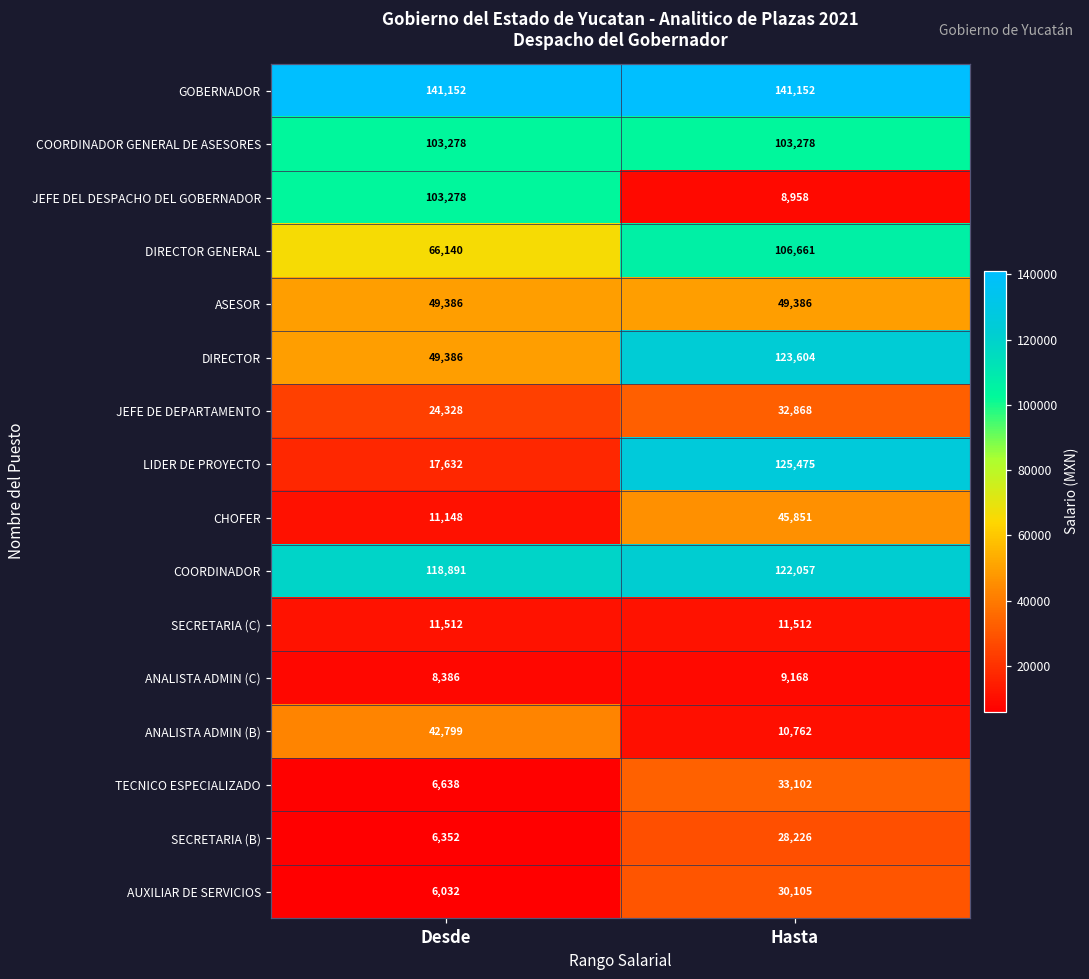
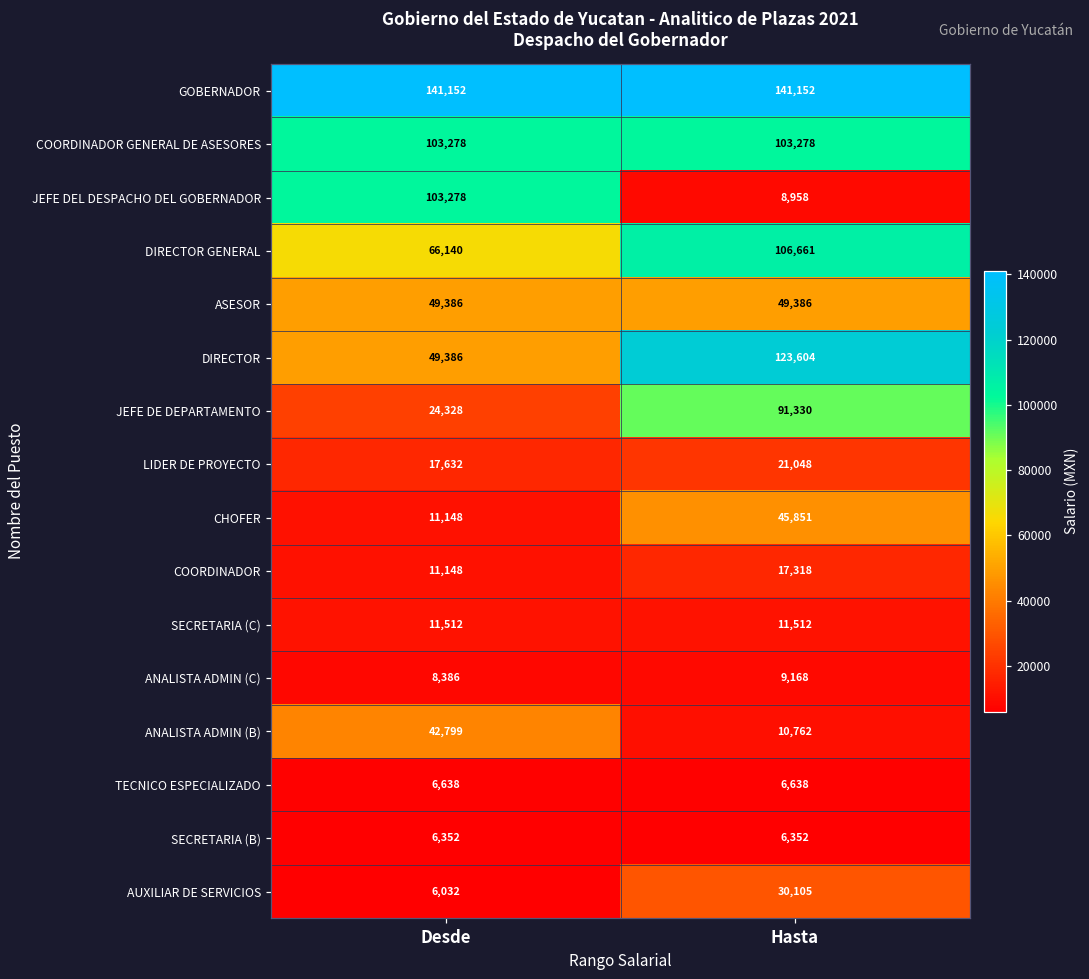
  {
    "GOBERNADOR": {
      "Desde": "141,152",
      "Hasta": "141,152"
    },
    "COORDINADOR GENERAL DE ASESORES": {
      "Desde": "103,278",
      "Hasta": "103,278"
    },
    "JEFE DEL DESPACHO DEL GOBERNADOR": {
      "Desde": "103,278",
      "Hasta": "8,958"
    },
    "DIRECTOR GENERAL": {
      "Desde": "66,140",
      "Hasta": "106,661"
    },
    "ASESOR": {
      "Desde": "49,386",
      "Hasta": "49,386"
    },
    "DIRECTOR": {
      "Desde": "49,386",
      "Hasta": "123,604"
    },
    "JEFE DE DEPARTAMENTO": {
      "Desde": "24,328",
-     "Hasta": "32,868"
+     "Hasta": "91,330"
    },
    "LIDER DE PROYECTO": {
      "Desde": "17,632",
-     "Hasta": "125,475"
+     "Hasta": "21,048"
    },
    "CHOFER": {
      "Desde": "11,148",
      "Hasta": "45,851"
    },
    "COORDINADOR": {
-     "Desde": "118,891",
-     "Hasta": "122,057"
+     "Desde": "11,148",
+     "Hasta": "17,318"
    },
    "SECRETARIA (C)": {
      "Desde": "11,512",
      "Hasta": "11,512"
    },
    "ANALISTA ADMIN (C)": {
      "Desde": "8,386",
      "Hasta": "9,168"
    },
    "ANALISTA ADMIN (B)": {
      "Desde": "42,799",
      "Hasta": "10,762"
    },
    "TECNICO ESPECIALIZADO": {
      "Desde": "6,638",
-     "Hasta": "33,102"
+     "Hasta": "6,638"
    },
    "SECRETARIA (B)": {
      "Desde": "6,352",
-     "Hasta": "28,226"
+     "Hasta": "6,352"
    },
    "AUXILIAR DE SERVICIOS": {
      "Desde": "6,032",
      "Hasta": "30,105"
    }
  }
